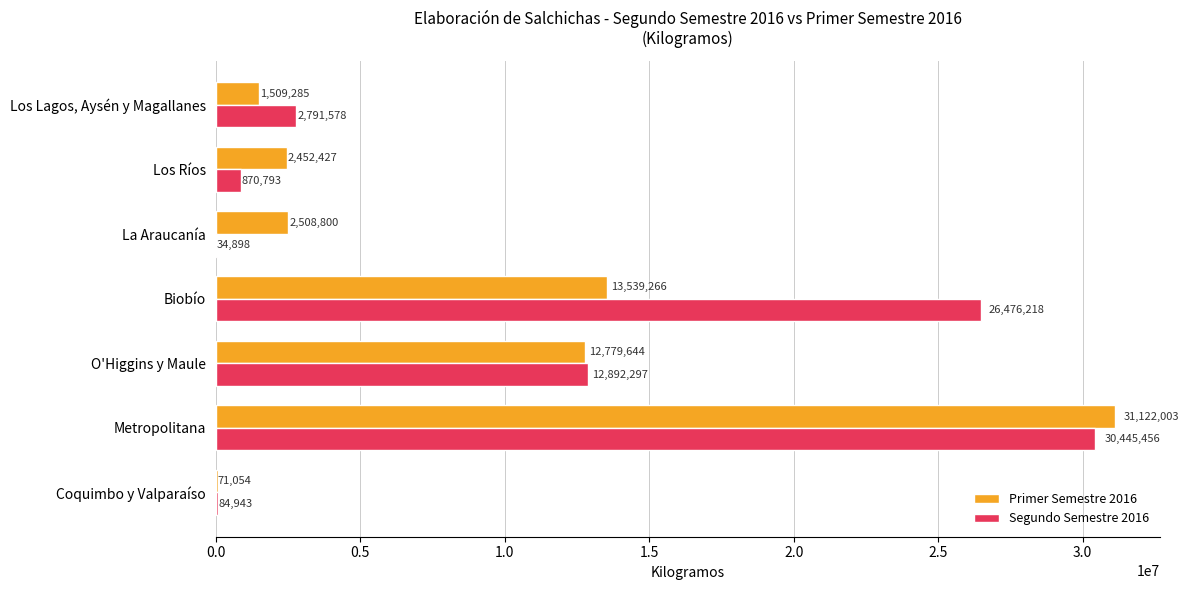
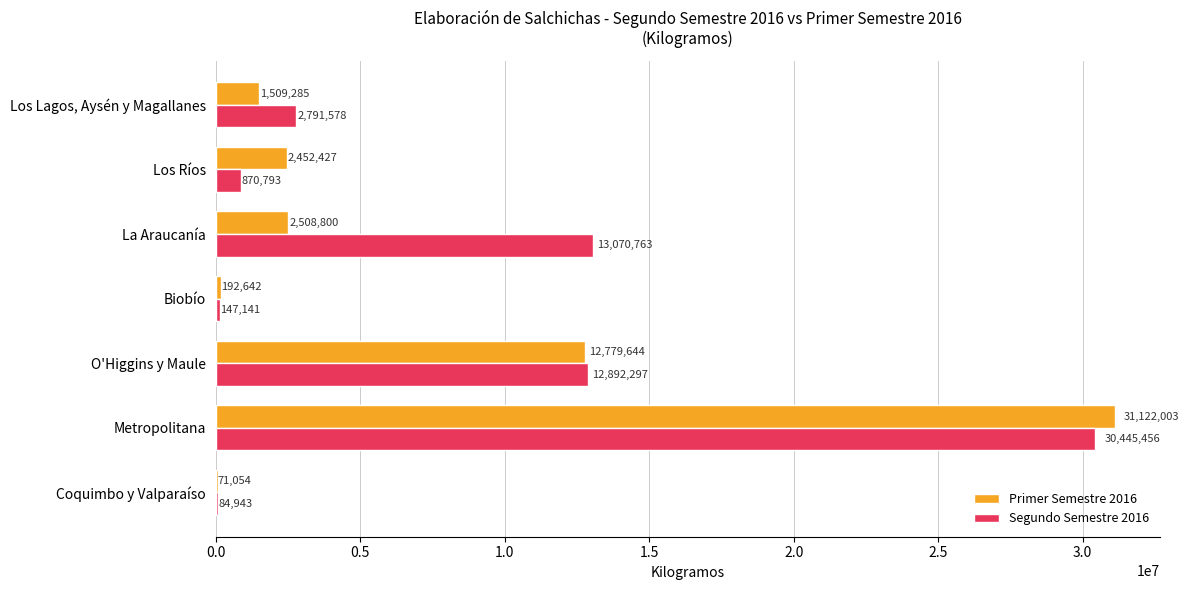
  {
    "Primer Semestre 2016": {
      "Los Lagos, Aysén y Magallanes": "1,509,285",
      "Los Ríos": "2,452,427",
      "La Araucanía": "2,508,800",
-     "Biobío": "13,539,266",
+     "Biobío": "192,642",
      "O'Higgins y Maule": "12,779,644",
      "Metropolitana": "31,122,003",
      "Coquimbo y Valparaíso": "71,054"
    },
    "Segundo Semestre 2016": {
      "Los Lagos, Aysén y Magallanes": "2,791,578",
      "Los Ríos": "870,793",
-     "La Araucanía": "34,898",
-     "Biobío": "26,476,218",
+     "La Araucanía": "13,070,763",
+     "Biobío": "147,141",
      "O'Higgins y Maule": "12,892,297",
      "Metropolitana": "30,445,456",
      "Coquimbo y Valparaíso": "84,943"
    }
  }
